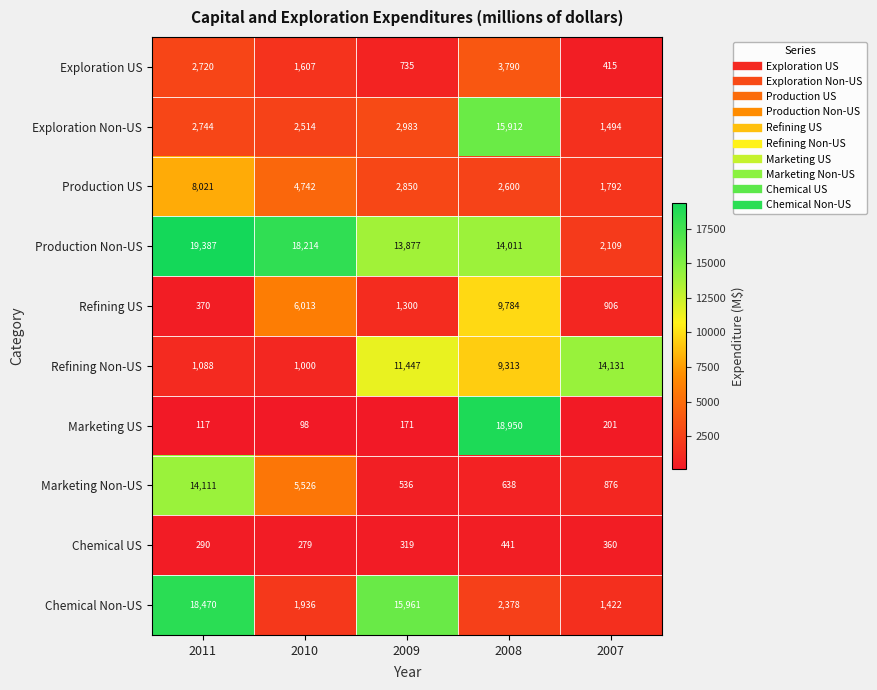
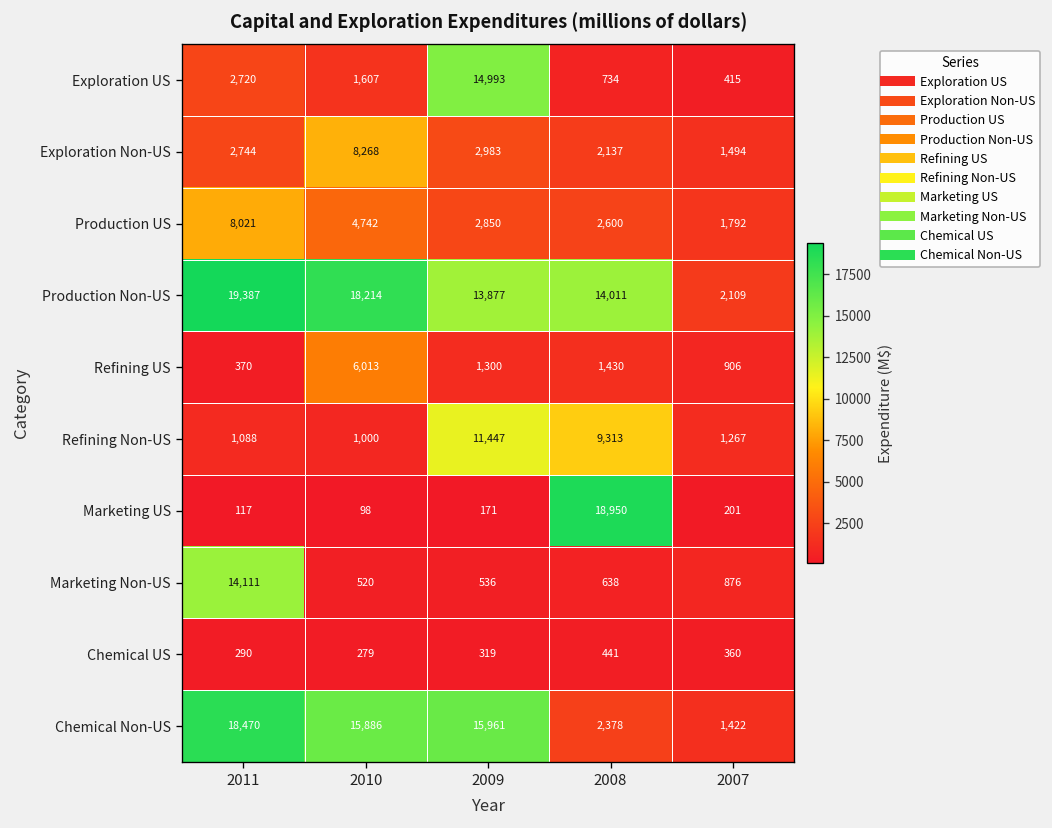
  {
    "Exploration US": {
      "2011": "2,720",
      "2010": "1,607",
-     "2009": "735",
-     "2008": "3,790",
+     "2009": "14,993",
+     "2008": "734",
      "2007": "415"
    },
    "Exploration Non-US": {
      "2011": "2,744",
-     "2010": "2,514",
+     "2010": "8,268",
      "2009": "2,983",
-     "2008": "15,912",
+     "2008": "2,137",
      "2007": "1,494"
    },
    "Production US": {
      "2011": "8,021",
      "2010": "4,742",
      "2009": "2,850",
      "2008": "2,600",
      "2007": "1,792"
    },
    "Production Non-US": {
      "2011": "19,387",
      "2010": "18,214",
      "2009": "13,877",
      "2008": "14,011",
      "2007": "2,109"
    },
    "Refining US": {
      "2011": "370",
      "2010": "6,013",
      "2009": "1,300",
-     "2008": "9,784",
+     "2008": "1,430",
      "2007": "906"
    },
    "Refining Non-US": {
      "2011": "1,088",
      "2010": "1,000",
      "2009": "11,447",
      "2008": "9,313",
-     "2007": "14,131"
+     "2007": "1,267"
    },
    "Marketing US": {
      "2011": "117",
      "2010": "98",
      "2009": "171",
      "2008": "18,950",
      "2007": "201"
    },
    "Marketing Non-US": {
      "2011": "14,111",
-     "2010": "5,526",
+     "2010": "520",
      "2009": "536",
      "2008": "638",
      "2007": "876"
    },
    "Chemical US": {
      "2011": "290",
      "2010": "279",
      "2009": "319",
      "2008": "441",
      "2007": "360"
    },
    "Chemical Non-US": {
      "2011": "18,470",
-     "2010": "1,936",
+     "2010": "15,886",
      "2009": "15,961",
      "2008": "2,378",
      "2007": "1,422"
    }
  }
